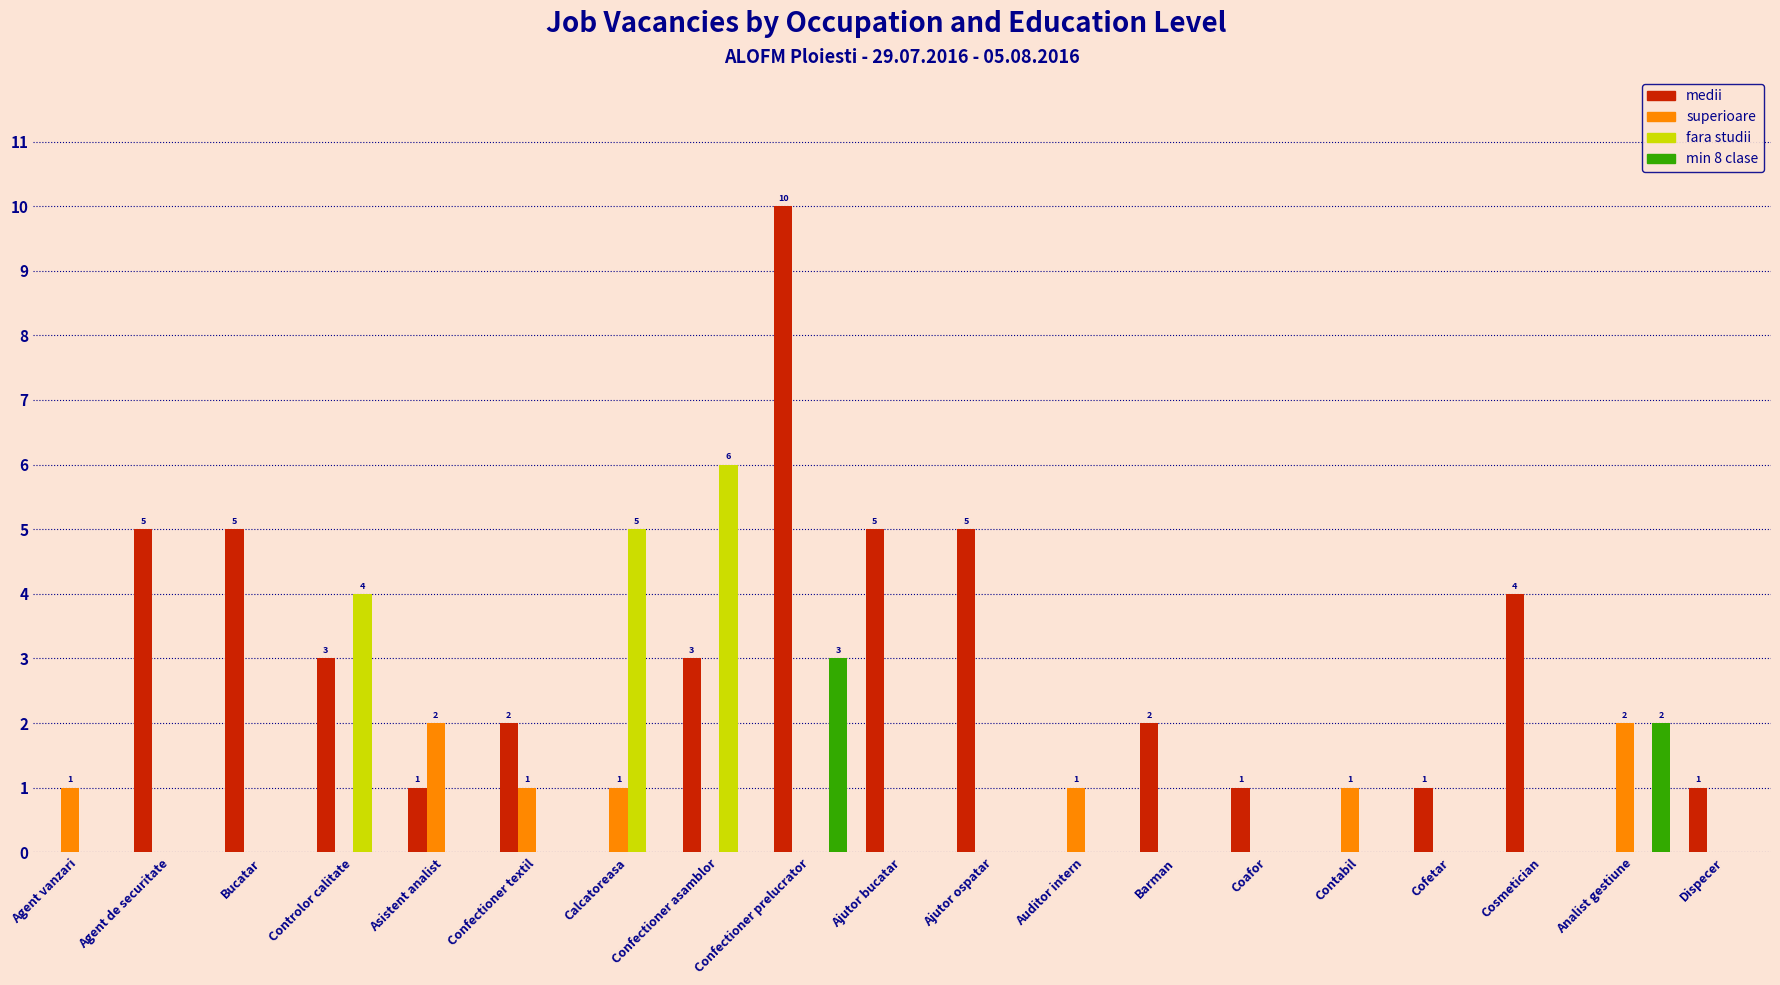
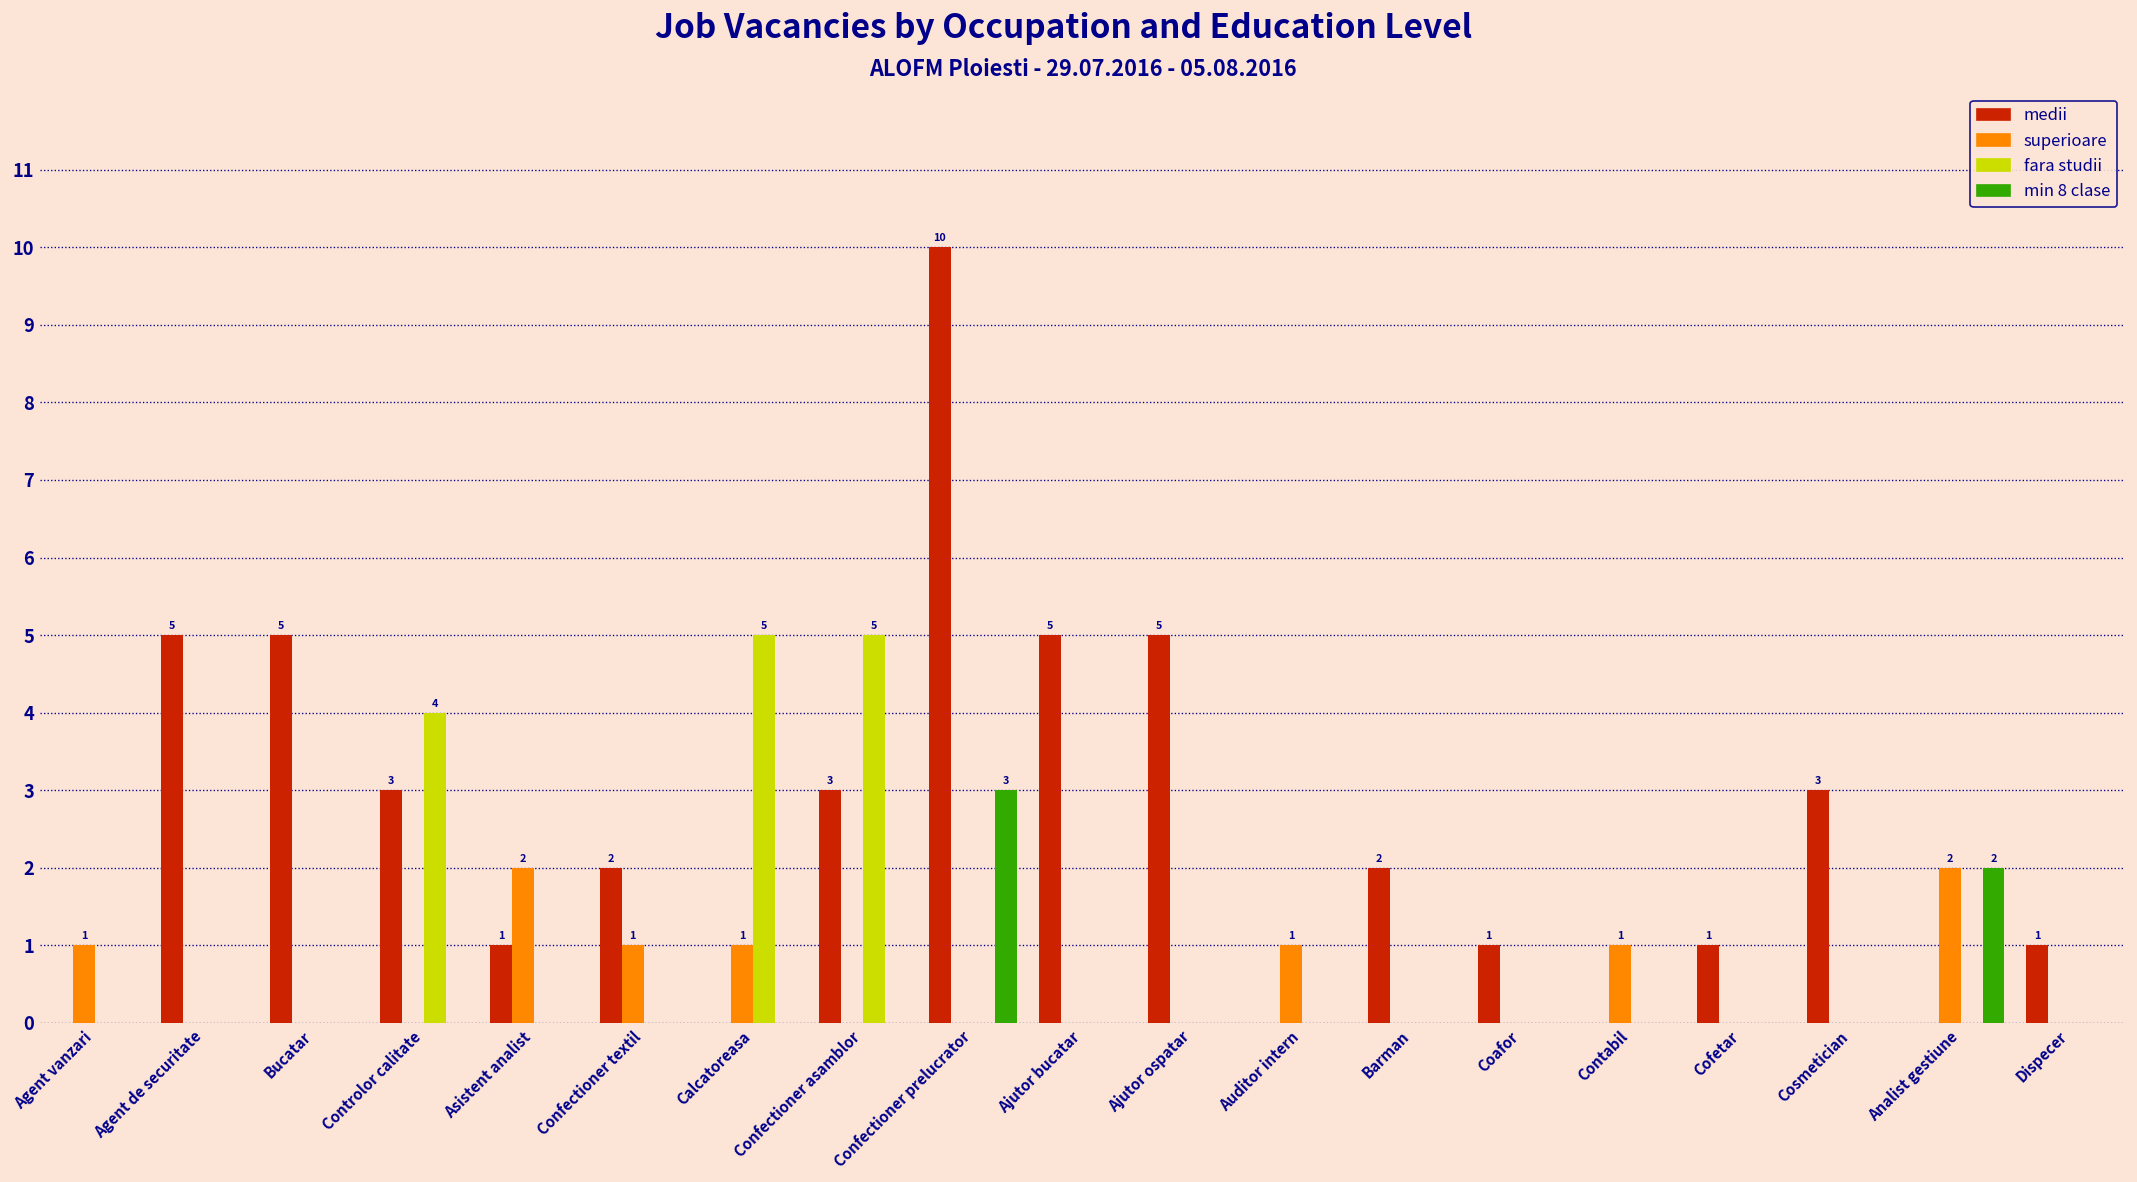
  {
    "medii": {
      "Agent de securitate": 5,
      "Bucatar": 5,
      "Controlor calitate": 3,
      "Asistent analist": 1,
      "Confectioner textil": 2,
      "Confectioner asamblor": 3,
      "Confectioner prelucrator": 10,
      "Ajutor bucatar": 5,
      "Ajutor ospatar": 5,
      "Barman": 2,
      "Coafor": 1,
      "Cofetar": 1,
-     "Cosmetician": 4,
+     "Cosmetician": 3,
      "Dispecer": 1
    },
    "superioare": {
      "Agent vanzari": 1,
      "Asistent analist": 2,
      "Confectioner textil": 1,
      "Calcatoreasa": 1,
      "Auditor intern": 1,
      "Contabil": 1,
      "Analist gestiune": 2
    },
    "fara studii": {
      "Controlor calitate": 4,
      "Calcatoreasa": 5,
-     "Confectioner asamblor": 6
+     "Confectioner asamblor": 5
    },
    "min 8 clase": {
      "Confectioner prelucrator": 3,
      "Analist gestiune": 2
    }
  }
